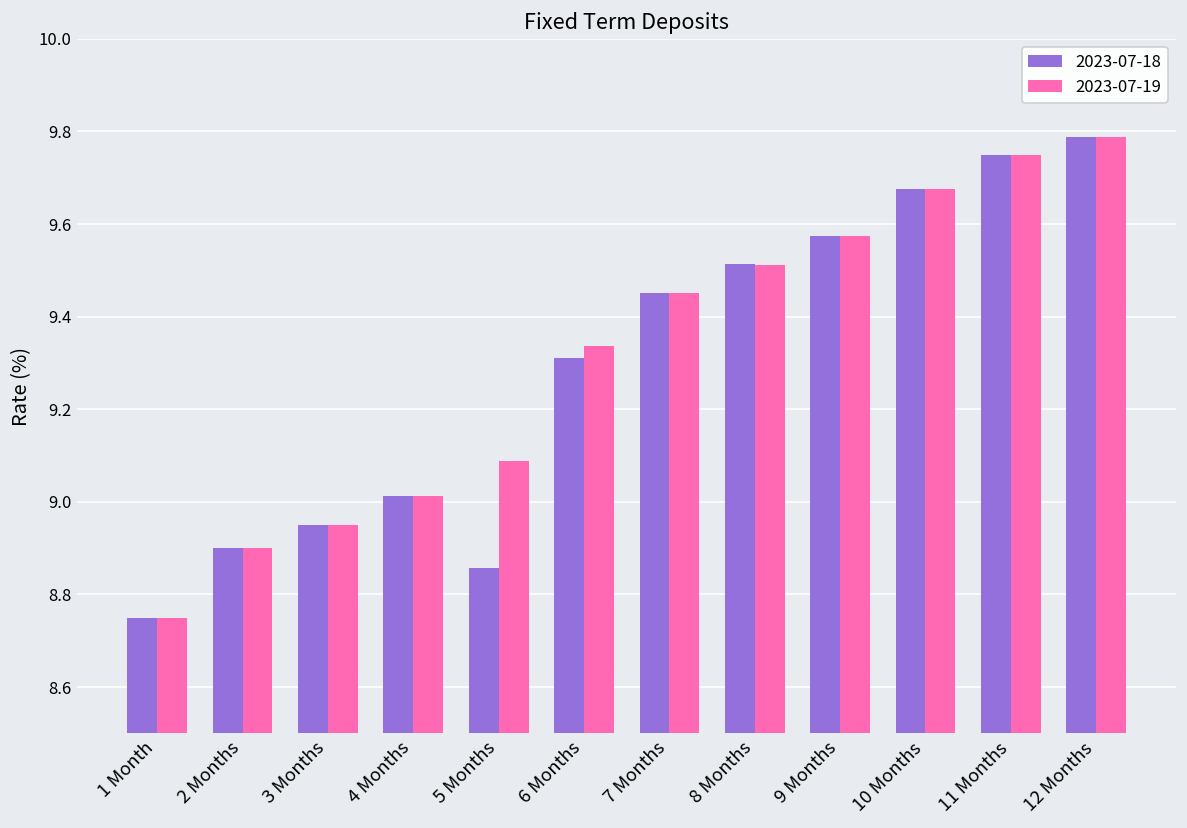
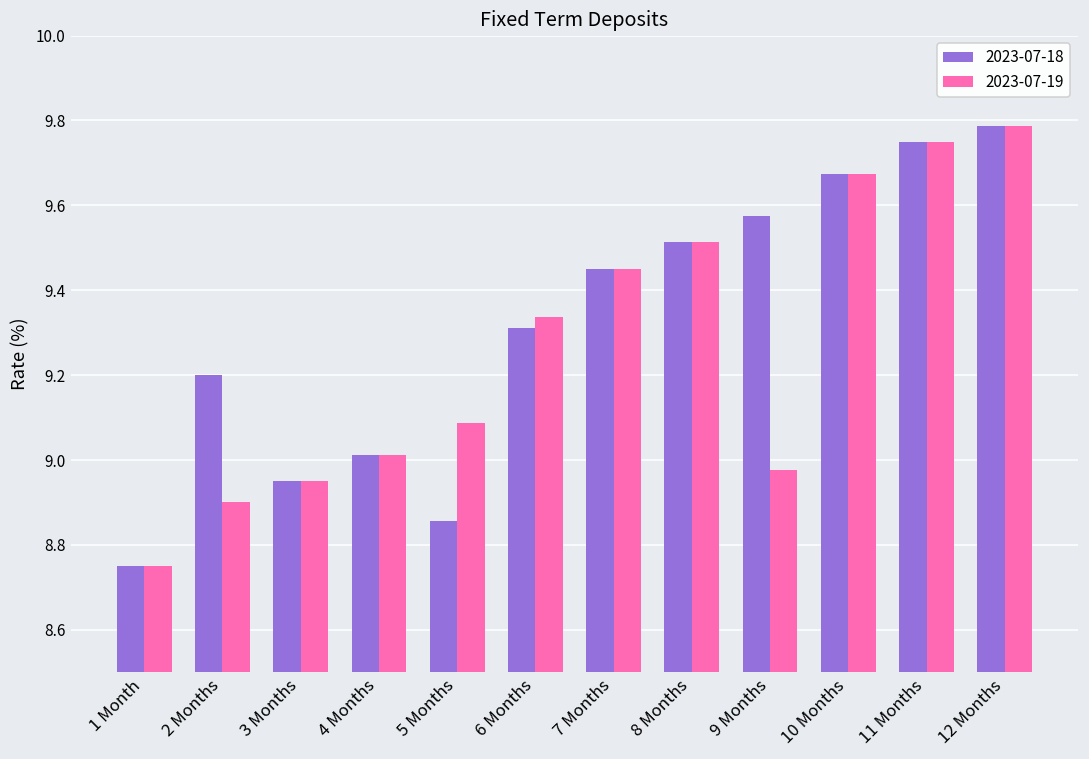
  {
    "2023-07-18": {
      "1 Month": 8.75,
-     "2 Months": 8.9,
+     "2 Months": 9.2,
      "3 Months": 8.95,
      "4 Months": 9.01,
      "5 Months": 8.86,
      "6 Months": 9.31,
      "7 Months": 9.45,
      "8 Months": 9.51,
      "9 Months": 9.58,
      "10 Months": 9.68,
      "11 Months": 9.75,
      "12 Months": 9.79
    },
    "2023-07-19": {
      "1 Month": 8.75,
      "2 Months": 8.90,
      "3 Months": 8.95,
      "4 Months": 9.01,
      "5 Months": 9.09,
      "6 Months": 9.34,
      "7 Months": 9.45,
      "8 Months": 9.51,
-     "9 Months": 9.58,
+     "9 Months": 8.98,
      "10 Months": 9.68,
      "11 Months": 9.75,
      "12 Months": 9.79
    }
  }
